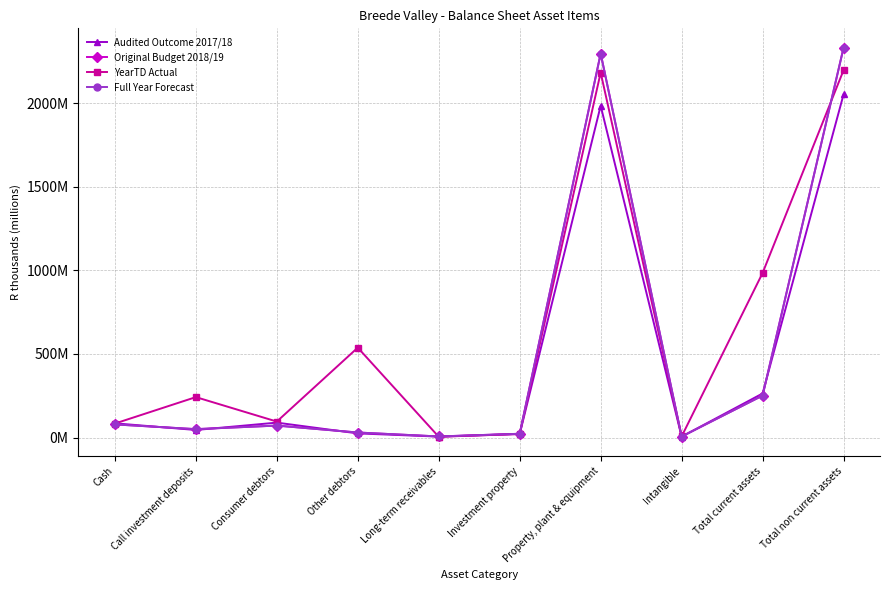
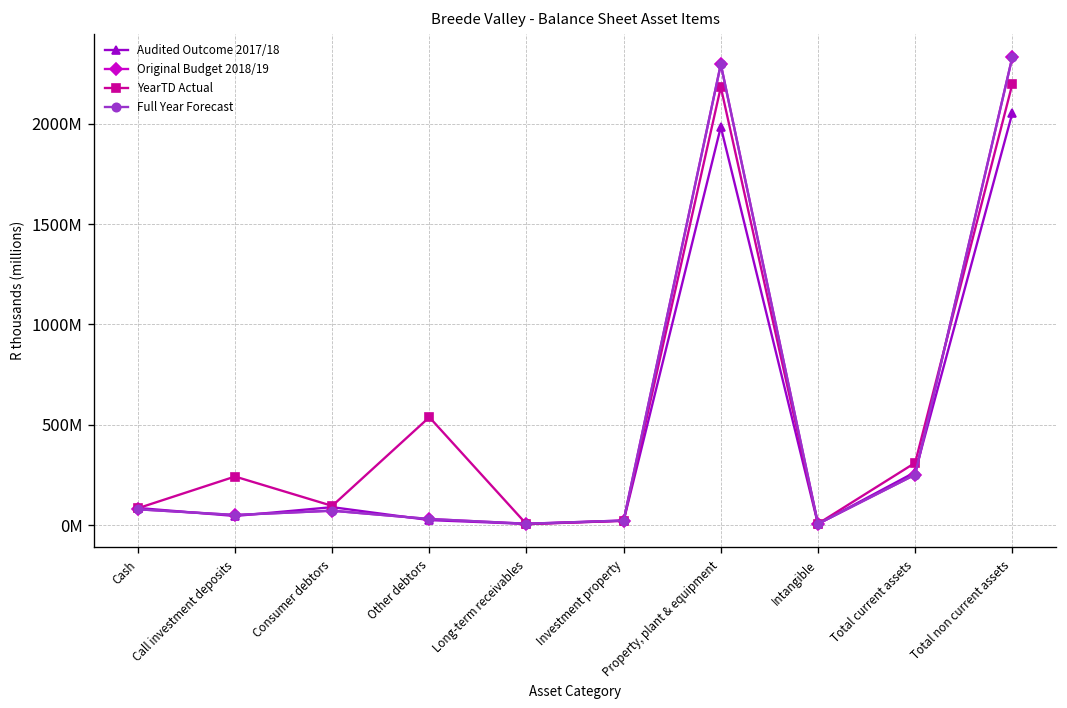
  {
    "YearTD Actual": {
      "Call investment deposits": 240000000,
      "Other debtors": 540000000,
      "Property, plant & equipment": 2180000000,
-     "Total current assets": 980000000,
+     "Total current assets": 310000000,
      "Total non current assets": 2200000000
    }
  }
